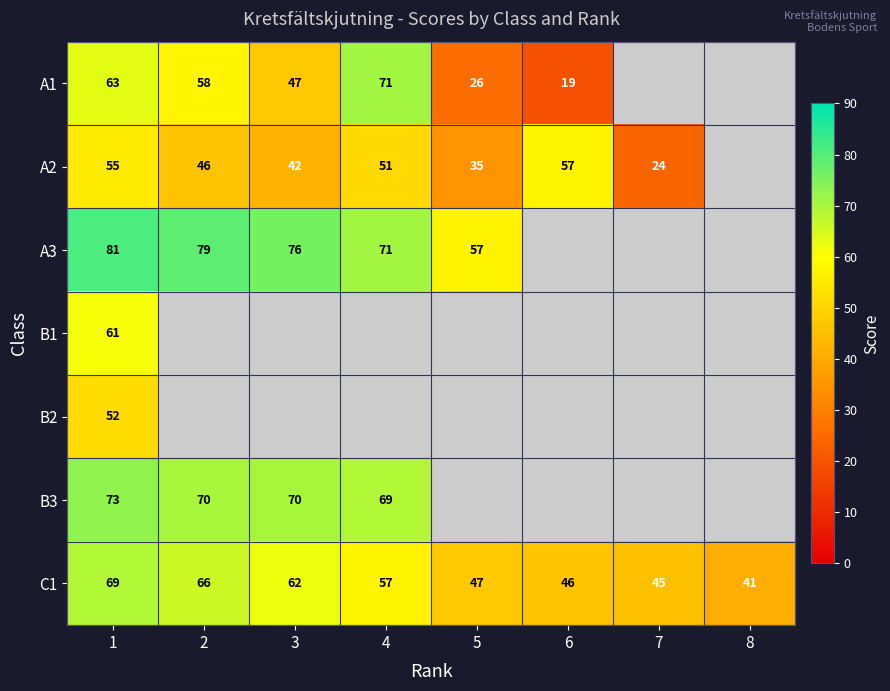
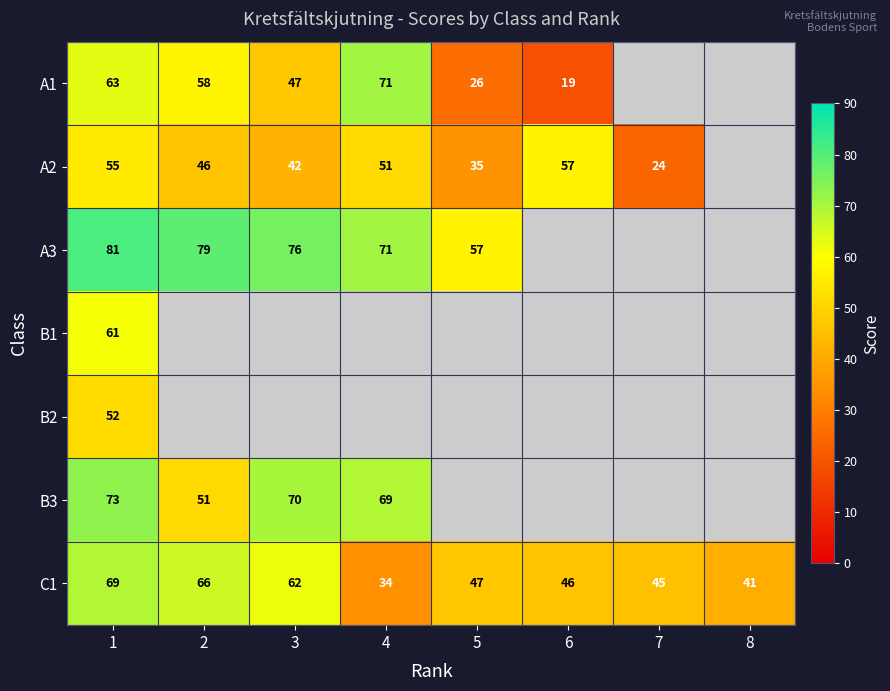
  {
    "A1": {
      "1": 63,
      "2": 58,
      "3": 47,
      "4": 71,
      "5": 26,
      "6": 19
    },
    "A2": {
      "1": 55,
      "2": 46,
      "3": 42,
      "4": 51,
      "5": 35,
      "6": 57,
      "7": 24
    },
    "A3": {
      "1": 81,
      "2": 79,
      "3": 76,
      "4": 71,
      "5": 57
    },
    "B1": {
      "1": 61
    },
    "B2": {
      "1": 52
    },
    "B3": {
      "1": 73,
-     "2": 70,
+     "2": 51,
      "3": 70,
      "4": 69
    },
    "C1": {
      "1": 69,
      "2": 66,
      "3": 62,
-     "4": 57,
+     "4": 34,
      "5": 47,
      "6": 46,
      "7": 45,
      "8": 41
    }
  }
